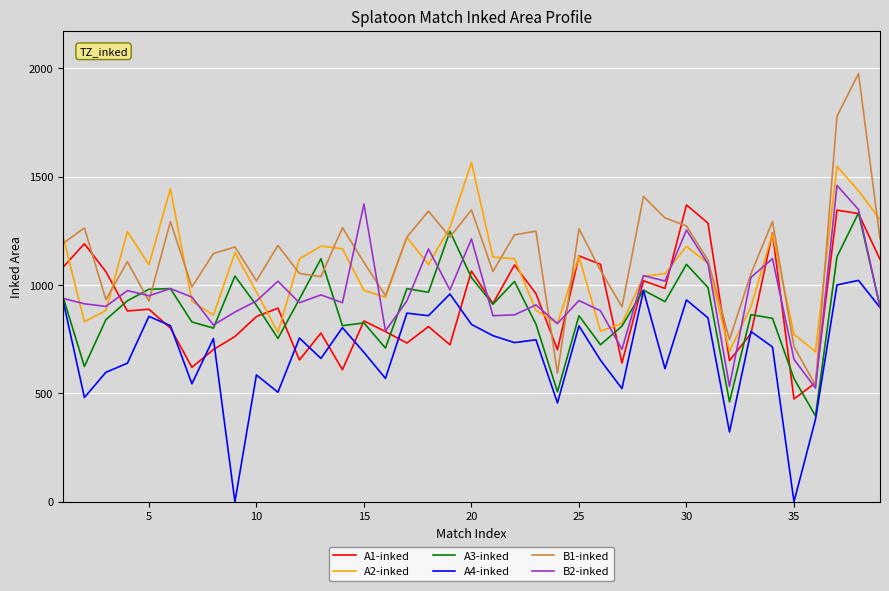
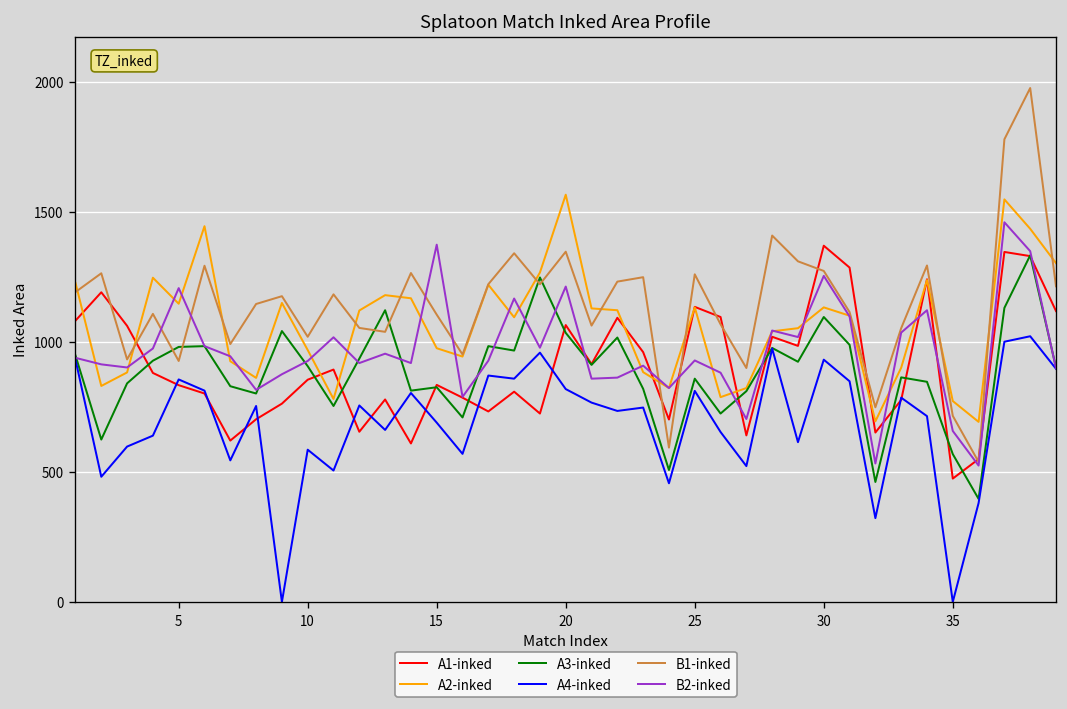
  {
    "A1-inked": {
-     "5": 890,
+     "5": 830,
      "10": 850,
      "20": 1060,
      "30": 1370,
      "35": 470
    },
    "A2-inked": {
-     "5": 1090,
+     "5": 1150,
      "10": 970,
      "15": 980,
      "20": 1570,
-     "30": 1180,
+     "30": 1130,
      "35": 770
    },
    "A3-inked": {
      "5": 980,
      "10": 910,
      "20": 1030,
      "25": 860,
      "30": 1100,
      "35": 570
    },
    "A4-inked": {
      "5": 860,
      "10": 590,
      "15": 690,
      "20": 820,
      "25": 810,
      "30": 930,
      "35": 0
    },
    "B1-inked": {
      "5": 930,
      "10": 1020,
      "15": 1100,
      "20": 1350,
      "25": 1260,
      "30": 1270,
      "35": 720
    },
    "B2-inked": {
-     "5": 950,
+     "5": 1210,
      "10": 930,
      "15": 1370,
      "20": 1210,
      "25": 930,
      "30": 1250,
      "35": 660
    }
  }
